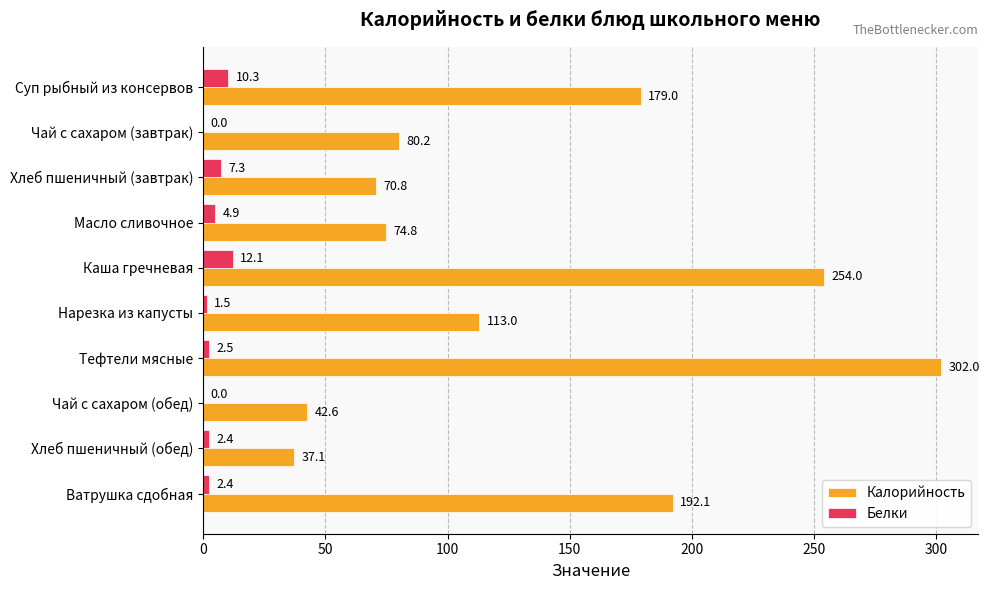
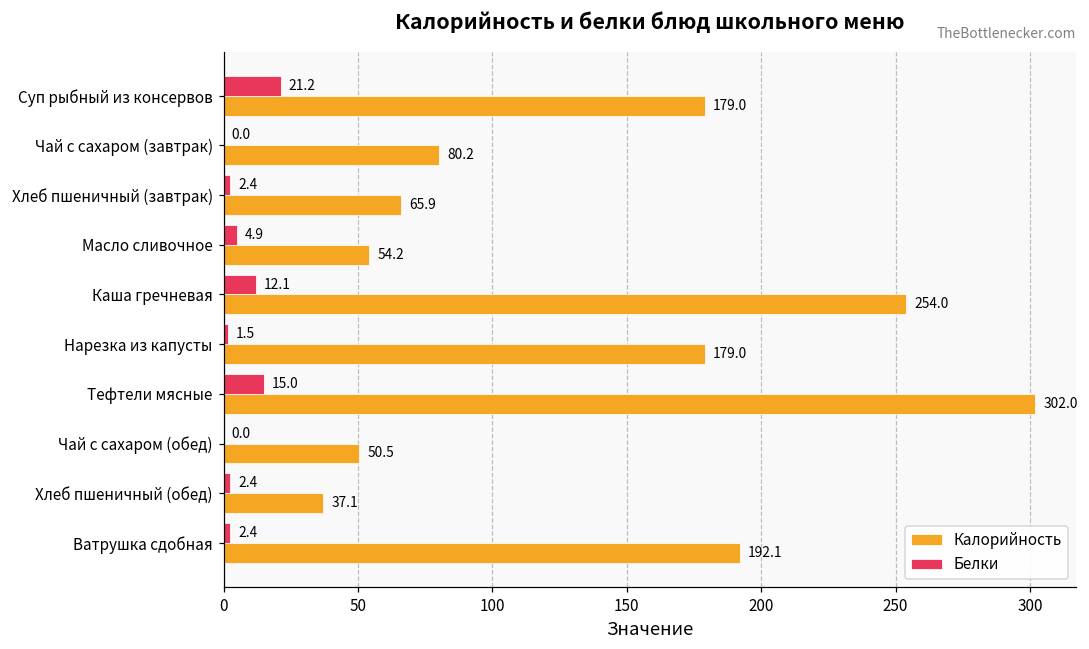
  {
    "Калорийность": {
      "Суп рыбный из консервов": 179.0,
      "Чай с сахаром (завтрак)": 80.2,
-     "Хлеб пшеничный (завтрак)": 70.8,
-     "Масло сливочное": 74.8,
+     "Хлеб пшеничный (завтрак)": 65.9,
+     "Масло сливочное": 54.2,
      "Каша гречневая": 254.0,
-     "Нарезка из капусты": 113.0,
+     "Нарезка из капусты": 179.0,
      "Тефтели мясные": 302.0,
-     "Чай с сахаром (обед)": 42.6,
+     "Чай с сахаром (обед)": 50.5,
      "Хлеб пшеничный (обед)": 37.1,
      "Ватрушка сдобная": 192.1
    },
    "Белки": {
-     "Суп рыбный из консервов": 10.3,
+     "Суп рыбный из консервов": 21.2,
      "Чай с сахаром (завтрак)": 0.0,
-     "Хлеб пшеничный (завтрак)": 7.3,
+     "Хлеб пшеничный (завтрак)": 2.4,
      "Масло сливочное": 4.9,
      "Каша гречневая": 12.1,
      "Нарезка из капусты": 1.5,
-     "Тефтели мясные": 2.5,
+     "Тефтели мясные": 15.0,
      "Чай с сахаром (обед)": 0.0,
      "Хлеб пшеничный (обед)": 2.4,
      "Ватрушка сдобная": 2.4
    }
  }
